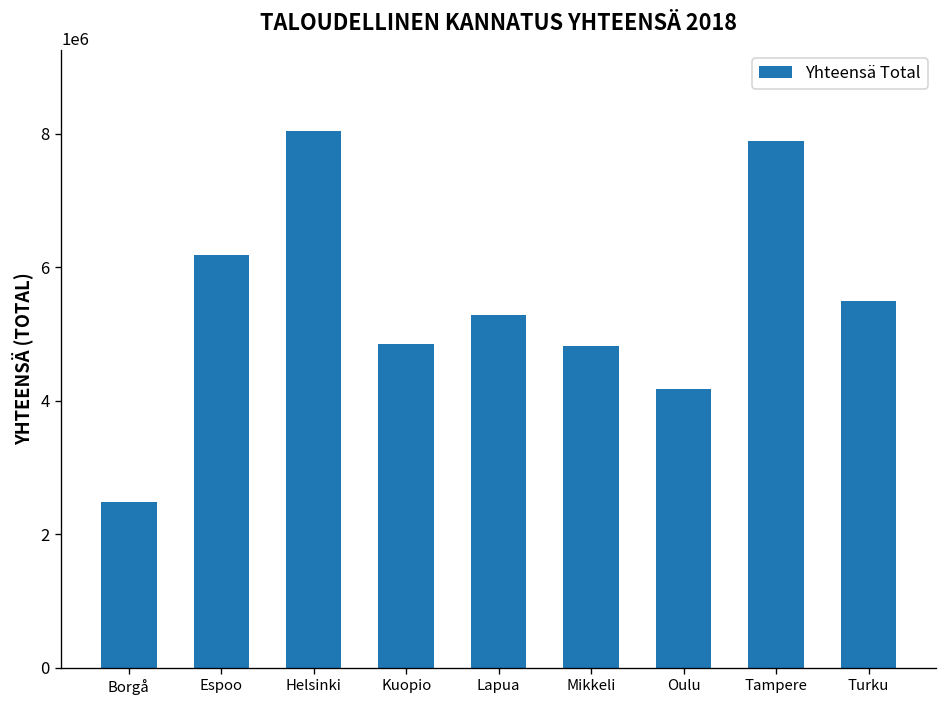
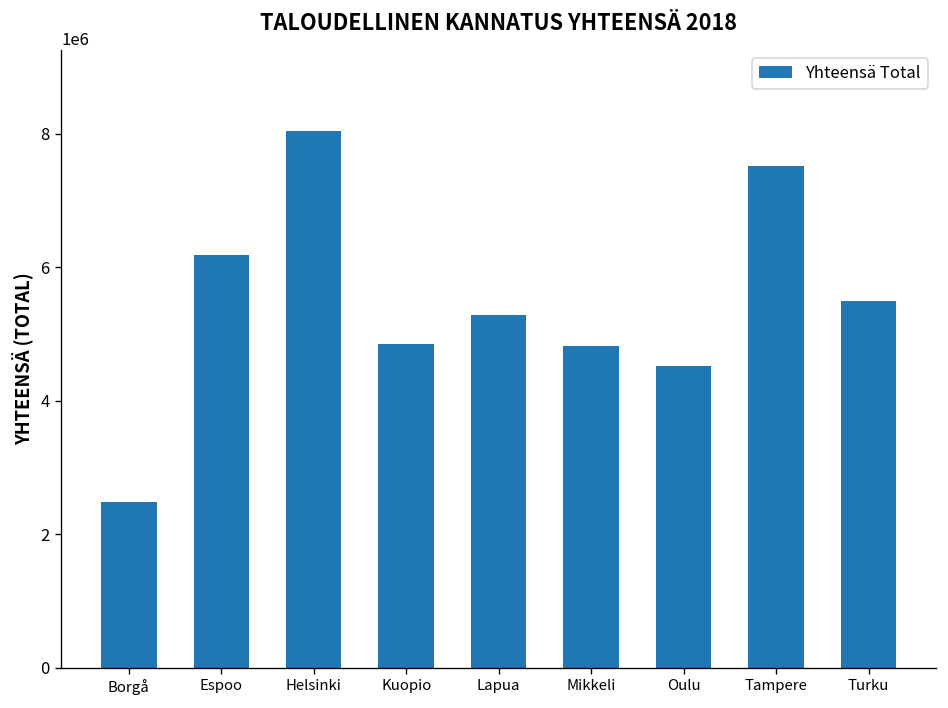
  {
    "Borgå": 2500000,
    "Espoo": 6200000,
    "Helsinki": 8000000,
    "Kuopio": 4900000,
    "Lapua": 5300000,
    "Mikkeli": 4800000,
-   "Oulu": 4200000,
-   "Tampere": 7900000,
+   "Oulu": 4500000,
+   "Tampere": 7500000,
    "Turku": 5500000
  }
